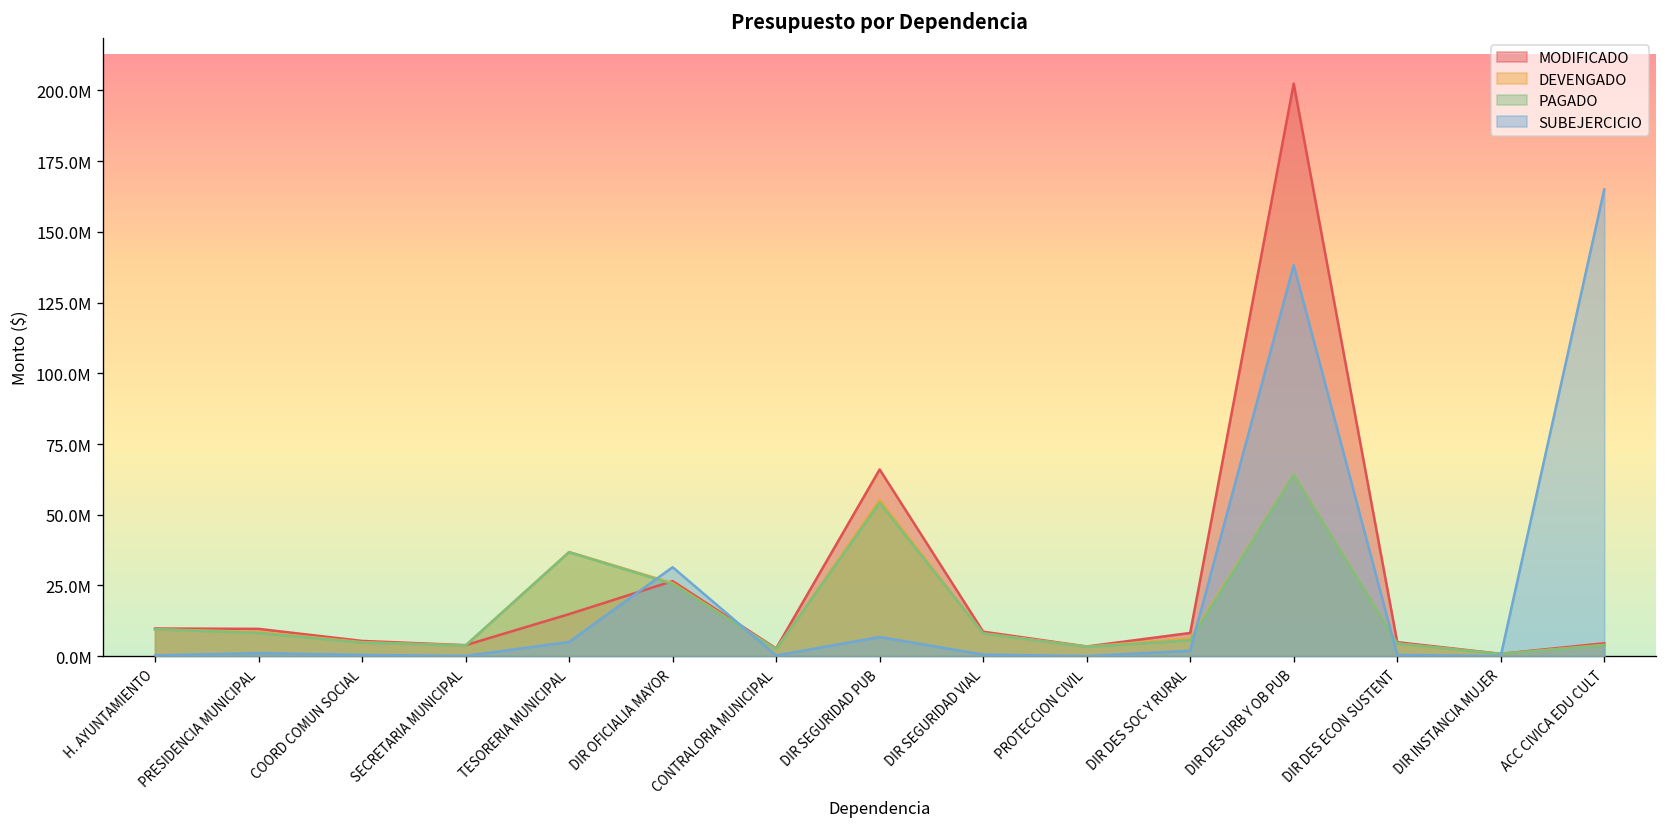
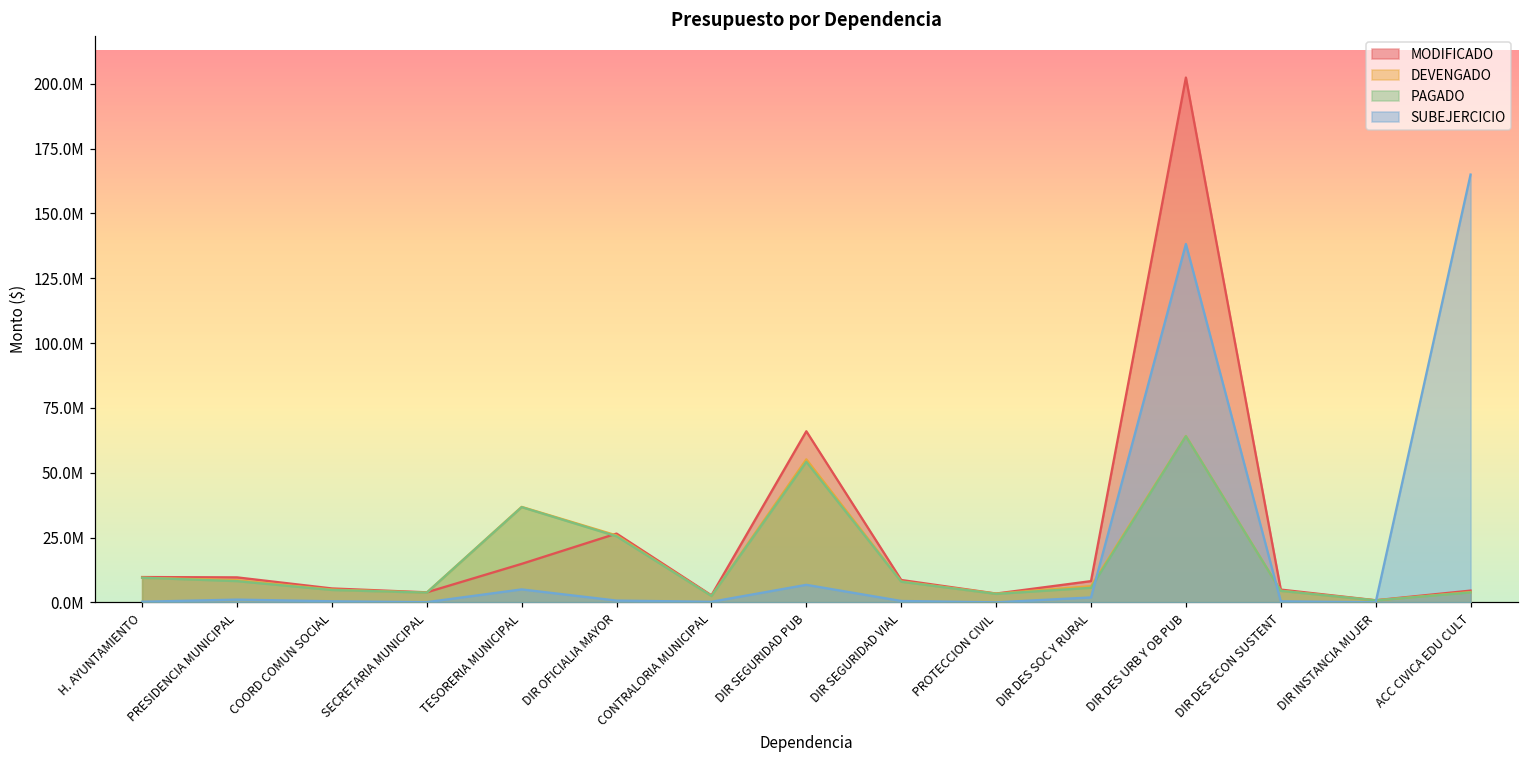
  {
    "MODIFICADO": {
      "PRESIDENCIA MUNICIPAL": 10000000,
      "TESORERIA MUNICIPAL": 15000000,
      "DIR SEGURIDAD PUB": 66000000,
      "DIR DES SOC Y RURAL": 8000000,
      "DIR DES URB Y OB PUB": 202000000
    },
    "SUBEJERCICIO": {
      "H. AYUNTAMIENTO": 0,
      "PRESIDENCIA MUNICIPAL": 1000000,
      "COORD COMUN SOCIAL": 0,
      "SECRETARIA MUNICIPAL": 0,
      "TESORERIA MUNICIPAL": 5000000,
-     "DIR OFICIALIA MAYOR": 31000000,
+     "DIR OFICIALIA MAYOR": 1000000,
      "CONTRALORIA MUNICIPAL": 0,
      "DIR SEGURIDAD PUB": 7000000,
      "DIR SEGURIDAD VIAL": 1000000,
      "PROTECCION CIVIL": 0,
      "DIR DES SOC Y RURAL": 2000000,
      "DIR DES URB Y OB PUB": 138000000,
      "DIR DES ECON SUSTENT": 0,
      "ACC CIVICA EDU CULT": 165000000
    }
  }
